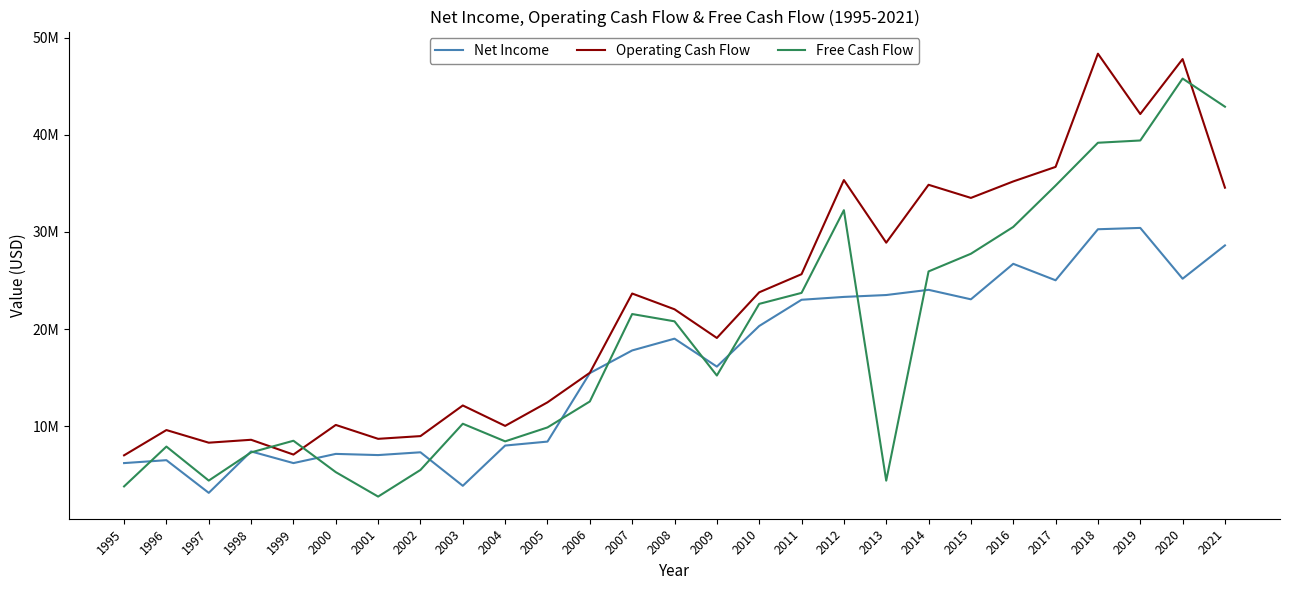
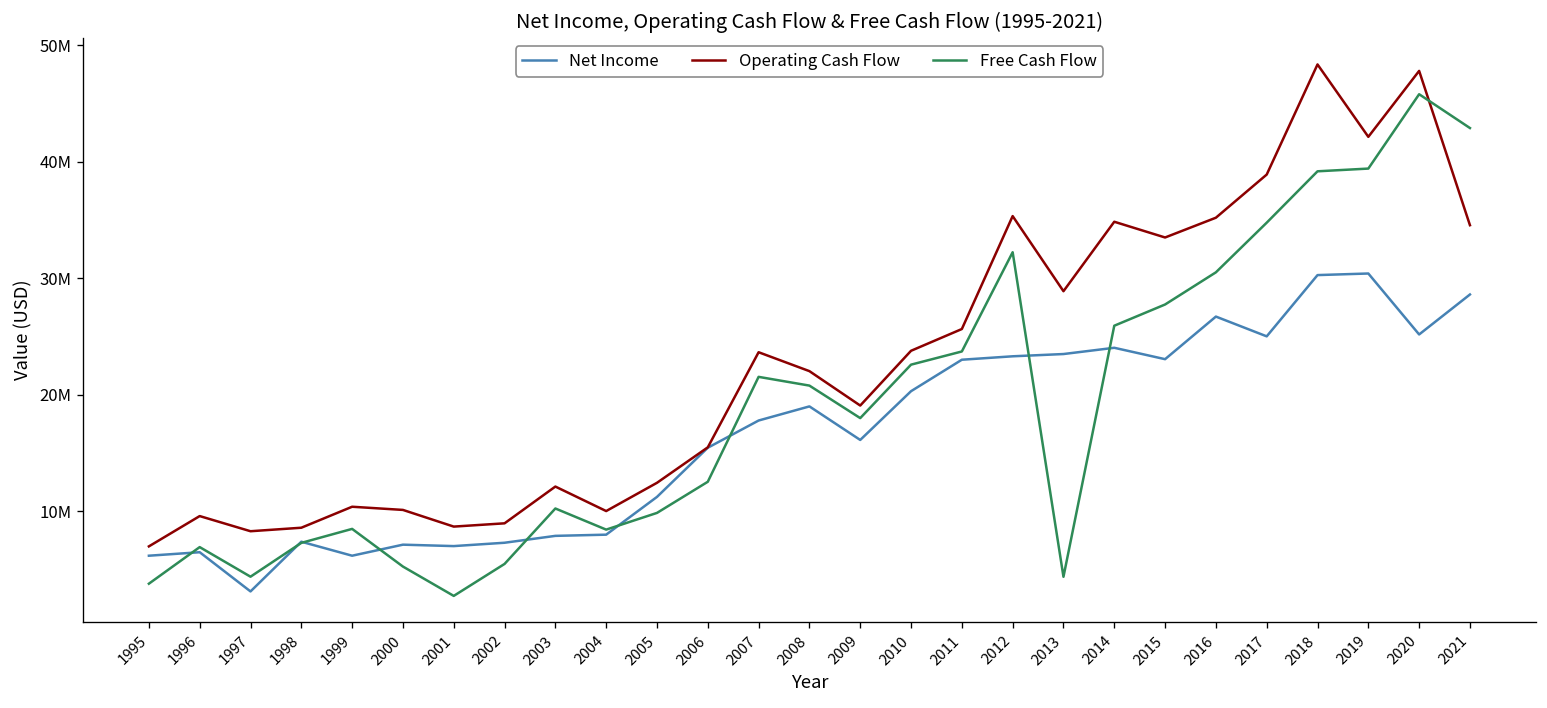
  {
    "Net Income": {
      "1995": 6000000,
      "1996": 7000000,
      "1997": 3000000,
      "1999": 6000000,
      "2000": 7000000,
      "2001": 7000000,
      "2002": 7000000,
-     "2003": 4000000,
+     "2003": 8000000,
      "2004": 8000000,
-     "2005": 8000000,
+     "2005": 11000000,
      "2007": 18000000,
      "2008": 19000000,
      "2009": 16000000,
      "2010": 20000000,
      "2011": 23000000,
      "2012": 23000000,
      "2013": 23000000,
      "2014": 24000000,
      "2015": 23000000,
      "2016": 27000000,
      "2017": 25000000,
      "2018": 30000000,
      "2019": 30000000,
      "2020": 25000000,
      "2021": 29000000
    },
    "Operating Cash Flow": {
      "1995": 7000000,
      "1996": 10000000,
      "1997": 8000000,
      "1998": 9000000,
-     "1999": 7000000,
+     "1999": 10000000,
      "2000": 10000000,
      "2001": 9000000,
      "2002": 9000000,
      "2003": 12000000,
      "2004": 10000000,
      "2005": 12000000,
      "2007": 24000000,
      "2008": 22000000,
      "2009": 19000000,
      "2010": 24000000,
      "2011": 26000000,
      "2012": 35000000,
      "2013": 29000000,
      "2014": 35000000,
      "2015": 33000000,
      "2016": 35000000,
-     "2017": 37000000,
+     "2017": 39000000,
      "2018": 48000000,
      "2019": 42000000,
      "2020": 48000000,
      "2021": 35000000
    },
    "Free Cash Flow": {
      "1995": 4000000,
-     "1996": 8000000,
+     "1996": 7000000,
      "1997": 4000000,
      "1999": 9000000,
      "2000": 5000000,
      "2001": 3000000,
      "2002": 5000000,
      "2003": 10000000,
      "2004": 8000000,
      "2005": 10000000,
      "2006": 13000000,
      "2007": 22000000,
      "2008": 21000000,
-     "2009": 15000000,
+     "2009": 18000000,
      "2010": 23000000,
      "2011": 24000000,
      "2012": 32000000,
      "2013": 4000000,
      "2014": 26000000,
      "2015": 28000000,
      "2016": 31000000,
      "2017": 35000000,
      "2018": 39000000,
      "2019": 39000000,
      "2020": 46000000,
      "2021": 43000000
    }
  }
